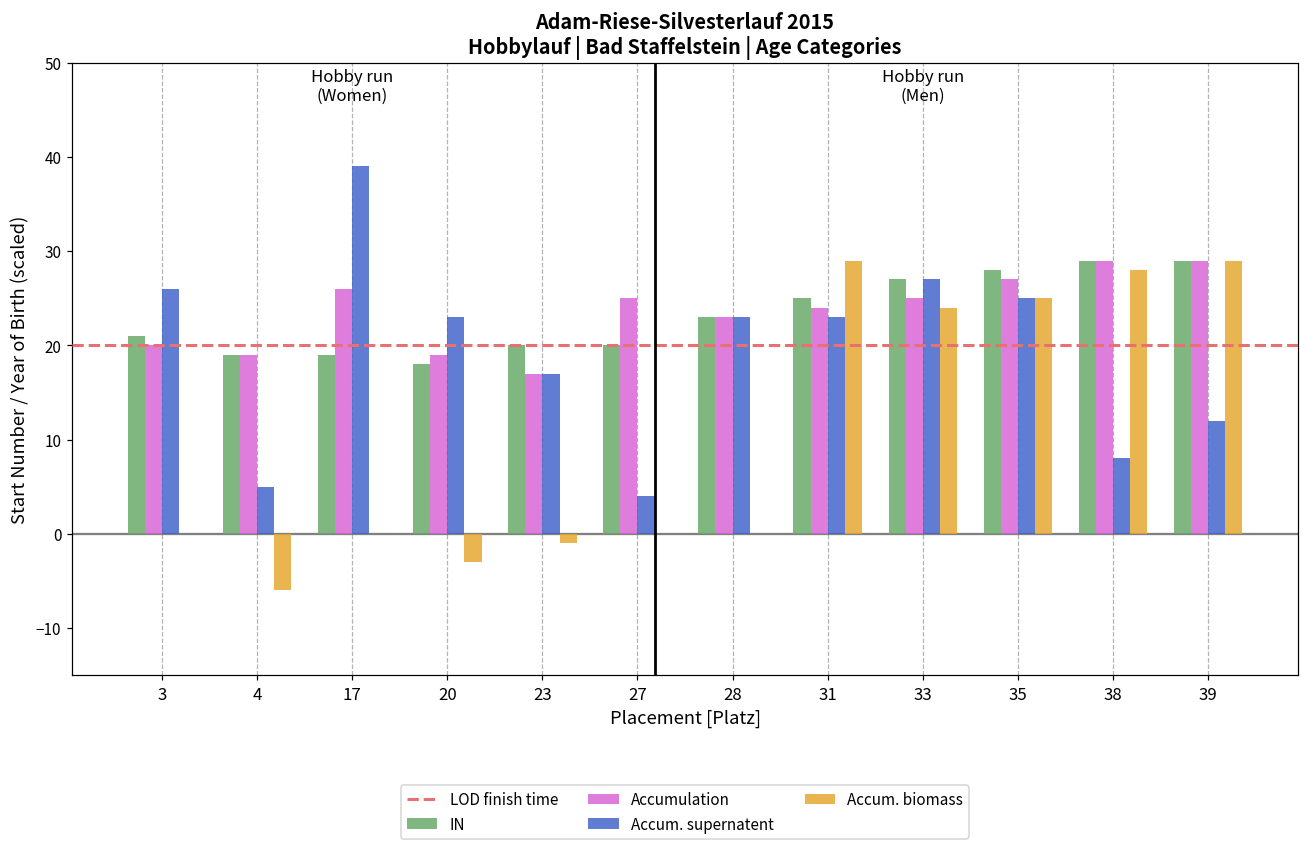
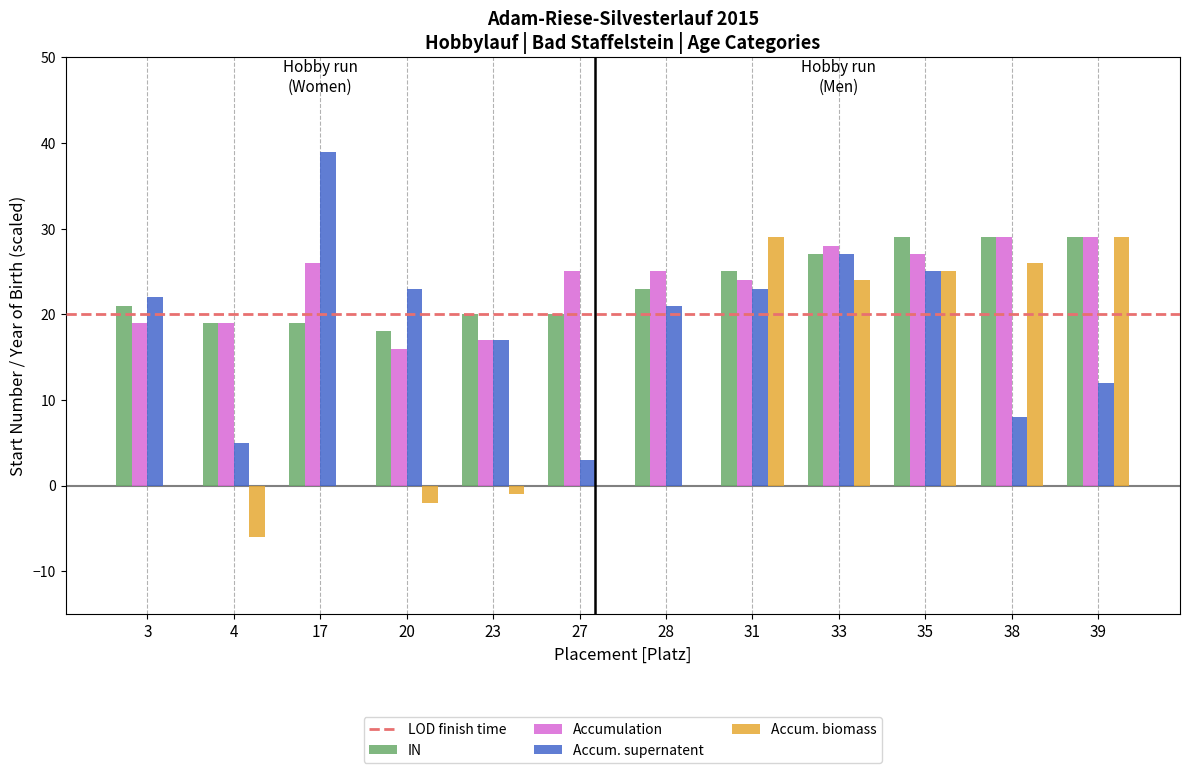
  {
    "IN": {
      "3": 21,
      "4": 19,
      "17": 19,
      "20": 18,
      "23": 20,
      "27": 20,
      "28": 23,
      "31": 25,
      "33": 27,
-     "35": 28,
+     "35": 29,
      "38": 29,
      "39": 29
    },
    "Accumulation": {
-     "3": 20,
+     "3": 19,
      "4": 19,
      "17": 26,
-     "20": 19,
+     "20": 16,
      "23": 17,
      "27": 25,
-     "28": 23,
+     "28": 25,
      "31": 24,
-     "33": 25,
+     "33": 28,
      "35": 27,
      "38": 29,
      "39": 29
    },
    "Accum. supernatent": {
-     "3": 26,
+     "3": 22,
      "4": 5,
      "17": 39,
      "20": 23,
      "23": 17,
-     "27": 4,
-     "28": 23,
+     "27": 3,
+     "28": 21,
      "31": 23,
      "33": 27,
      "35": 25,
      "38": 8,
      "39": 12
    },
    "Accum. biomass": {
      "3": 0,
      "4": -6,
      "17": 0,
-     "20": -3,
+     "20": -2,
      "23": -1,
      "27": 0,
      "28": 0,
      "31": 29,
      "33": 24,
      "35": 25,
-     "38": 28,
+     "38": 26,
      "39": 29
    }
  }
